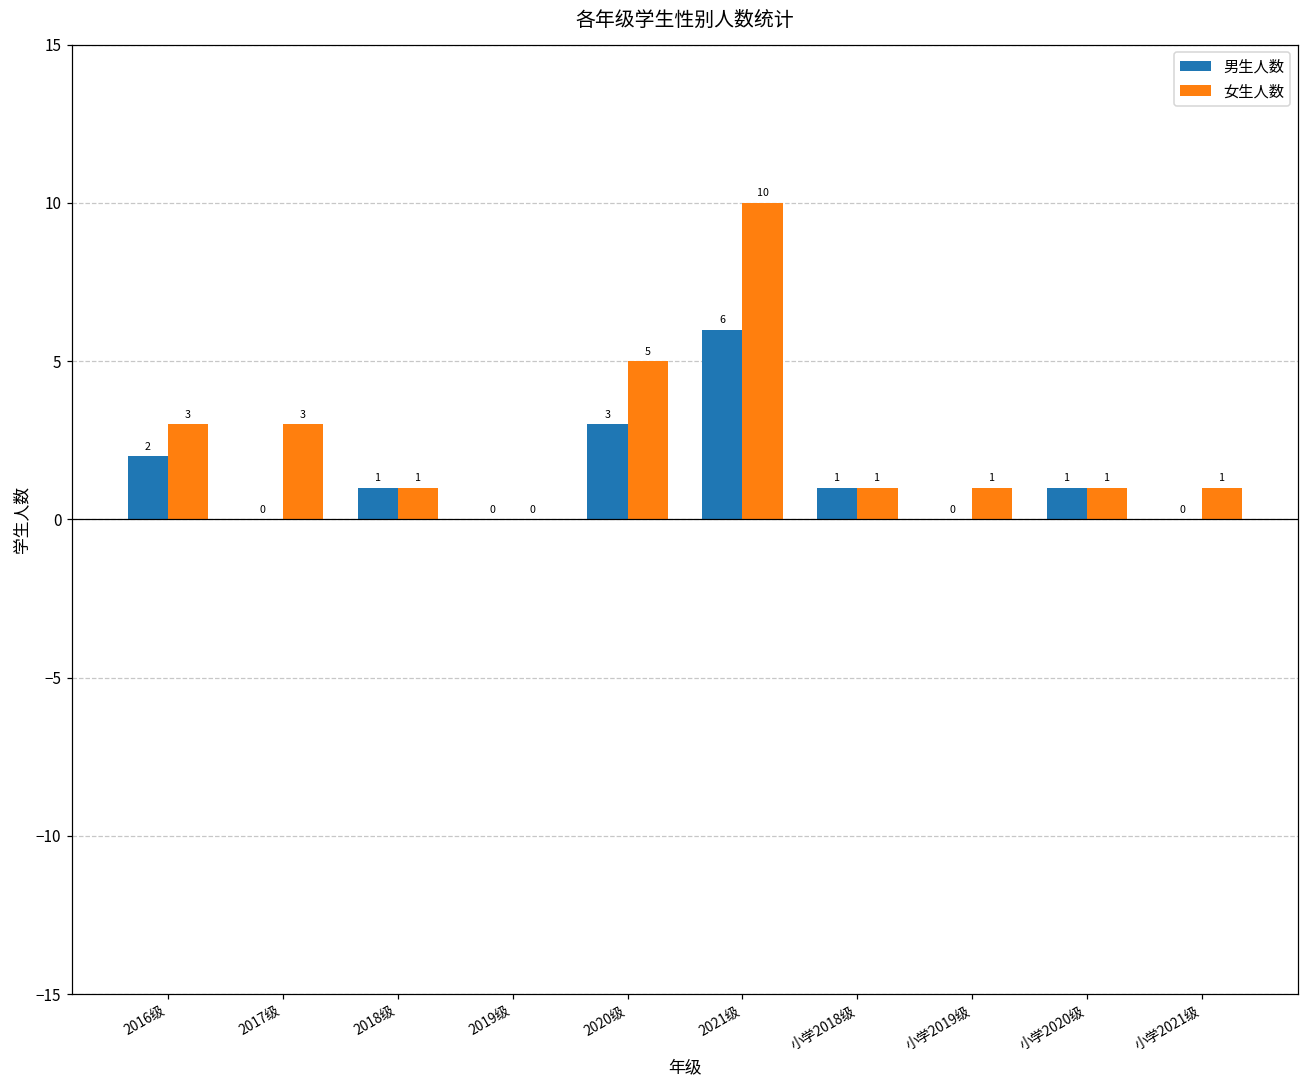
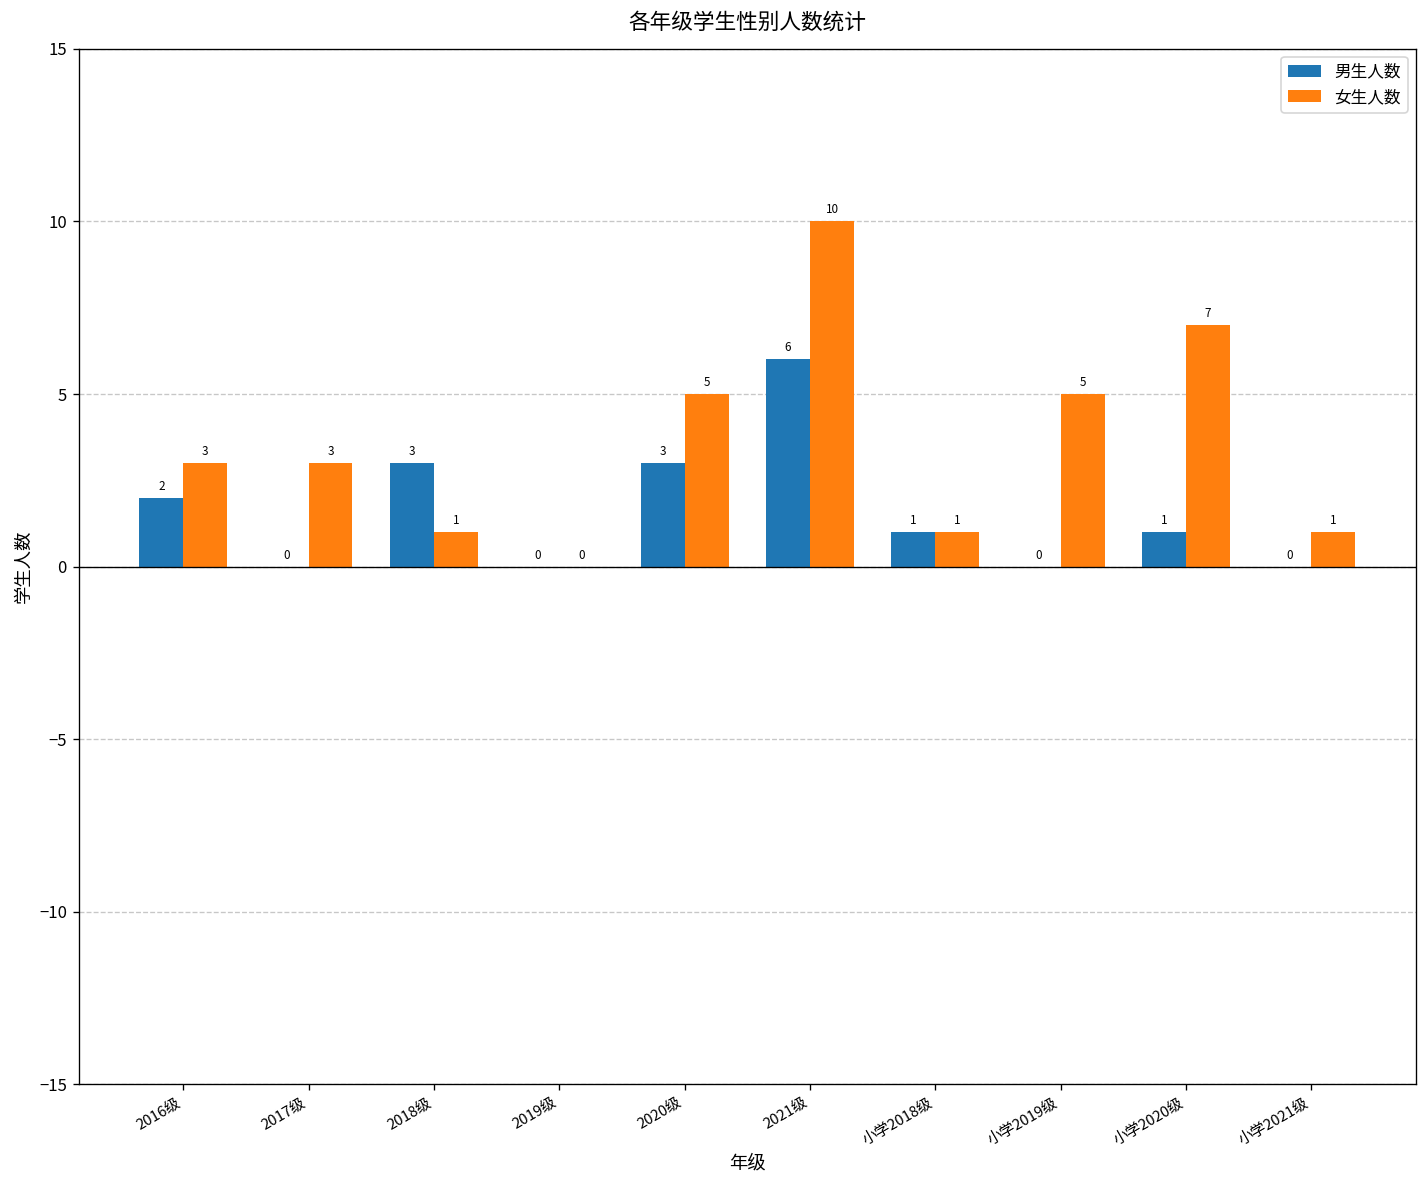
  {
    "男生人数": {
      "2016级": 2,
      "2017级": 0,
-     "2018级": 1,
+     "2018级": 3,
      "2019级": 0,
      "2020级": 3,
      "2021级": 6,
      "小学2018级": 1,
      "小学2019级": 0,
      "小学2020级": 1,
      "小学2021级": 0
    },
    "女生人数": {
      "2016级": 3,
      "2017级": 3,
      "2018级": 1,
      "2019级": 0,
      "2020级": 5,
      "2021级": 10,
      "小学2018级": 1,
-     "小学2019级": 1,
-     "小学2020级": 1,
+     "小学2019级": 5,
+     "小学2020级": 7,
      "小学2021级": 1
    }
  }
